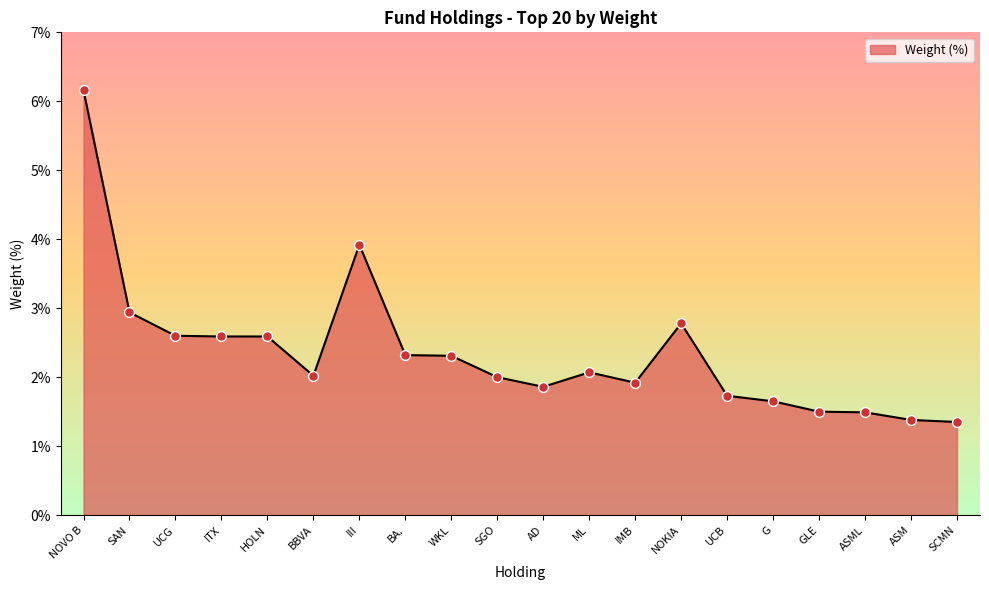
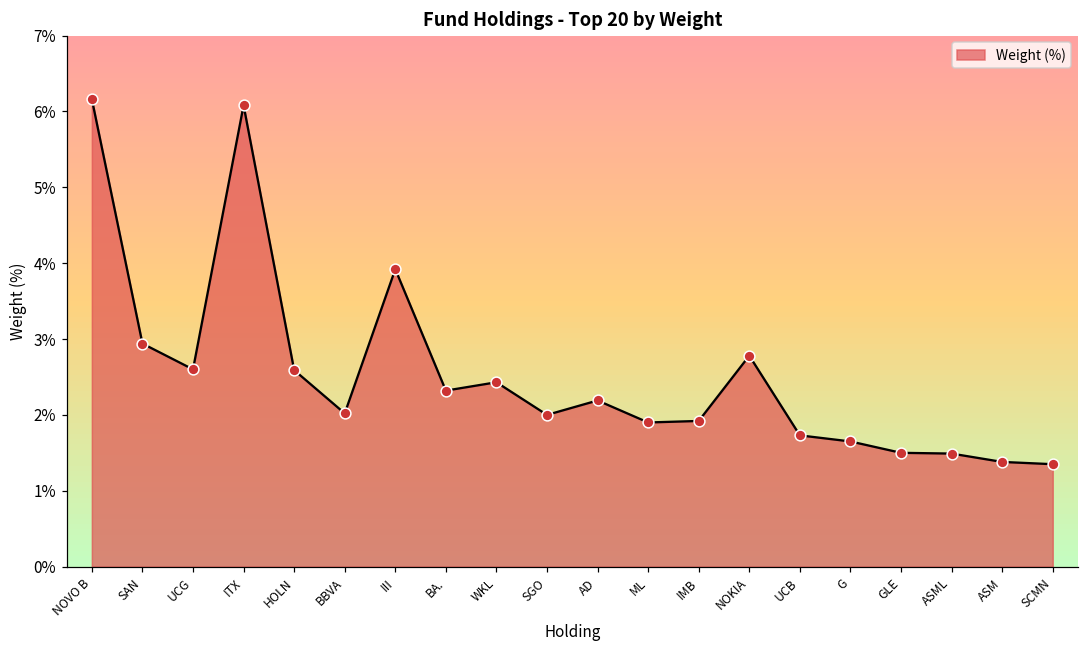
  {
    "NOVO B": "6.2%",
    "SAN": "2.9%",
    "UCG": "2.6%",
-   "ITX": "2.6%",
+   "ITX": "6.1%",
    "HOLN": "2.6%",
    "BBVA": "2.0%",
    "III": "3.9%",
    "BA.": "2.3%",
-   "WKL": "2.3%",
+   "WKL": "2.4%",
    "SGO": "2.0%",
-   "AD": "1.9%",
-   "ML": "2.1%",
+   "AD": "2.2%",
+   "ML": "1.9%",
    "IMB": "1.9%",
    "NOKIA": "2.8%",
    "UCB": "1.7%",
    "G": "1.7%",
    "GLE": "1.5%",
    "ASML": "1.5%",
    "ASM": "1.4%",
    "SCMN": "1.4%"
  }
